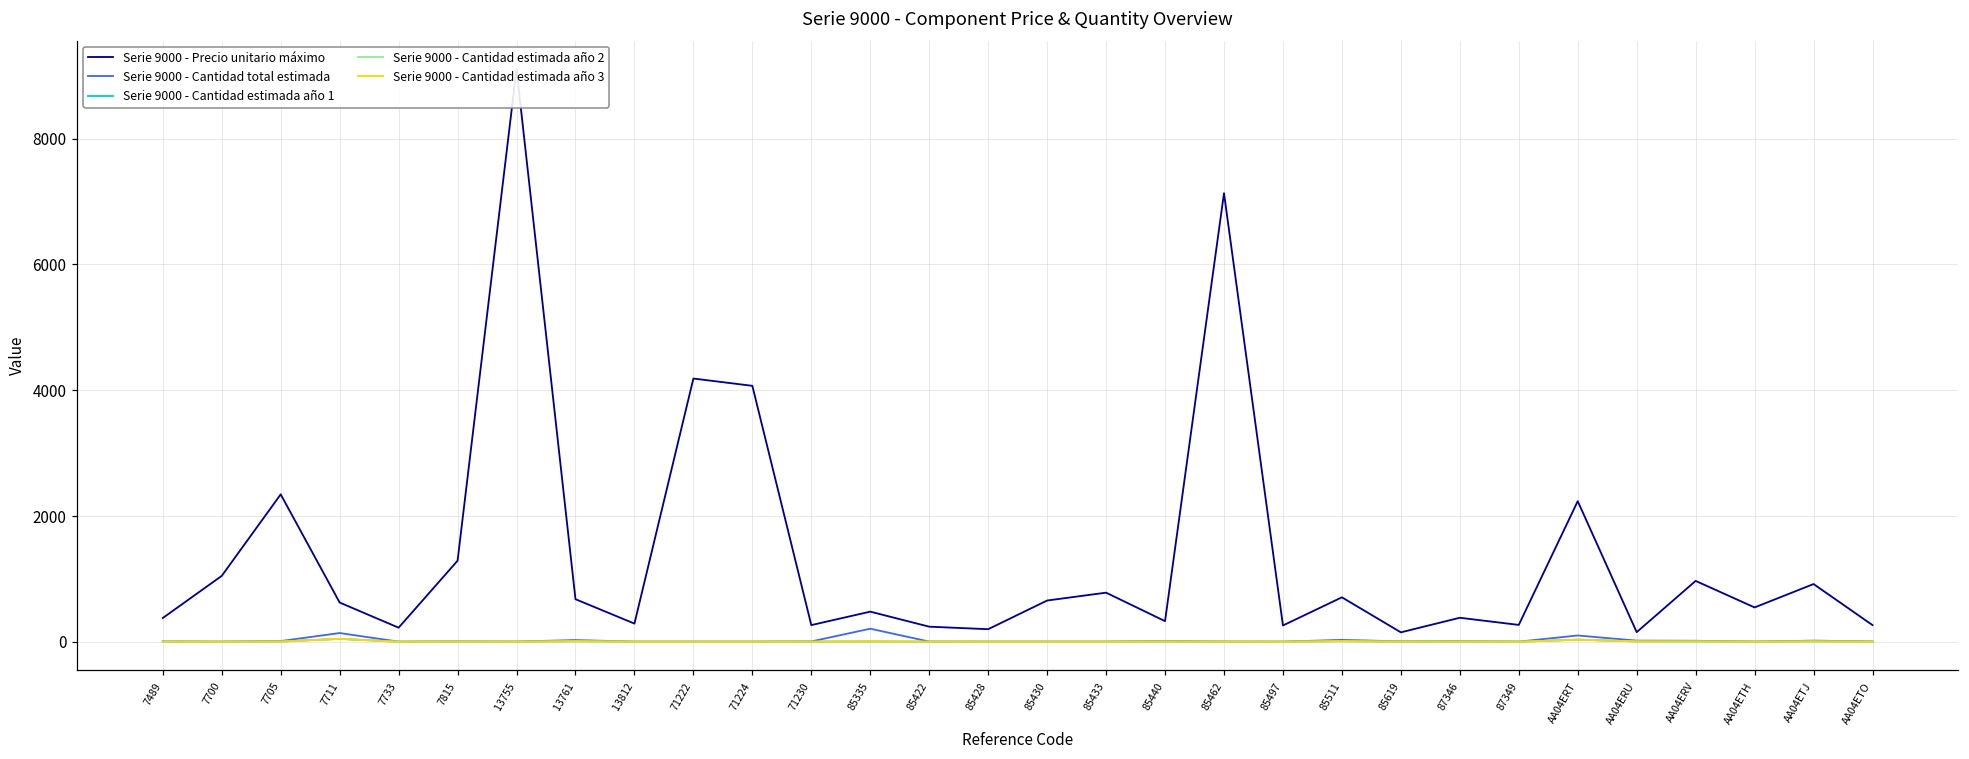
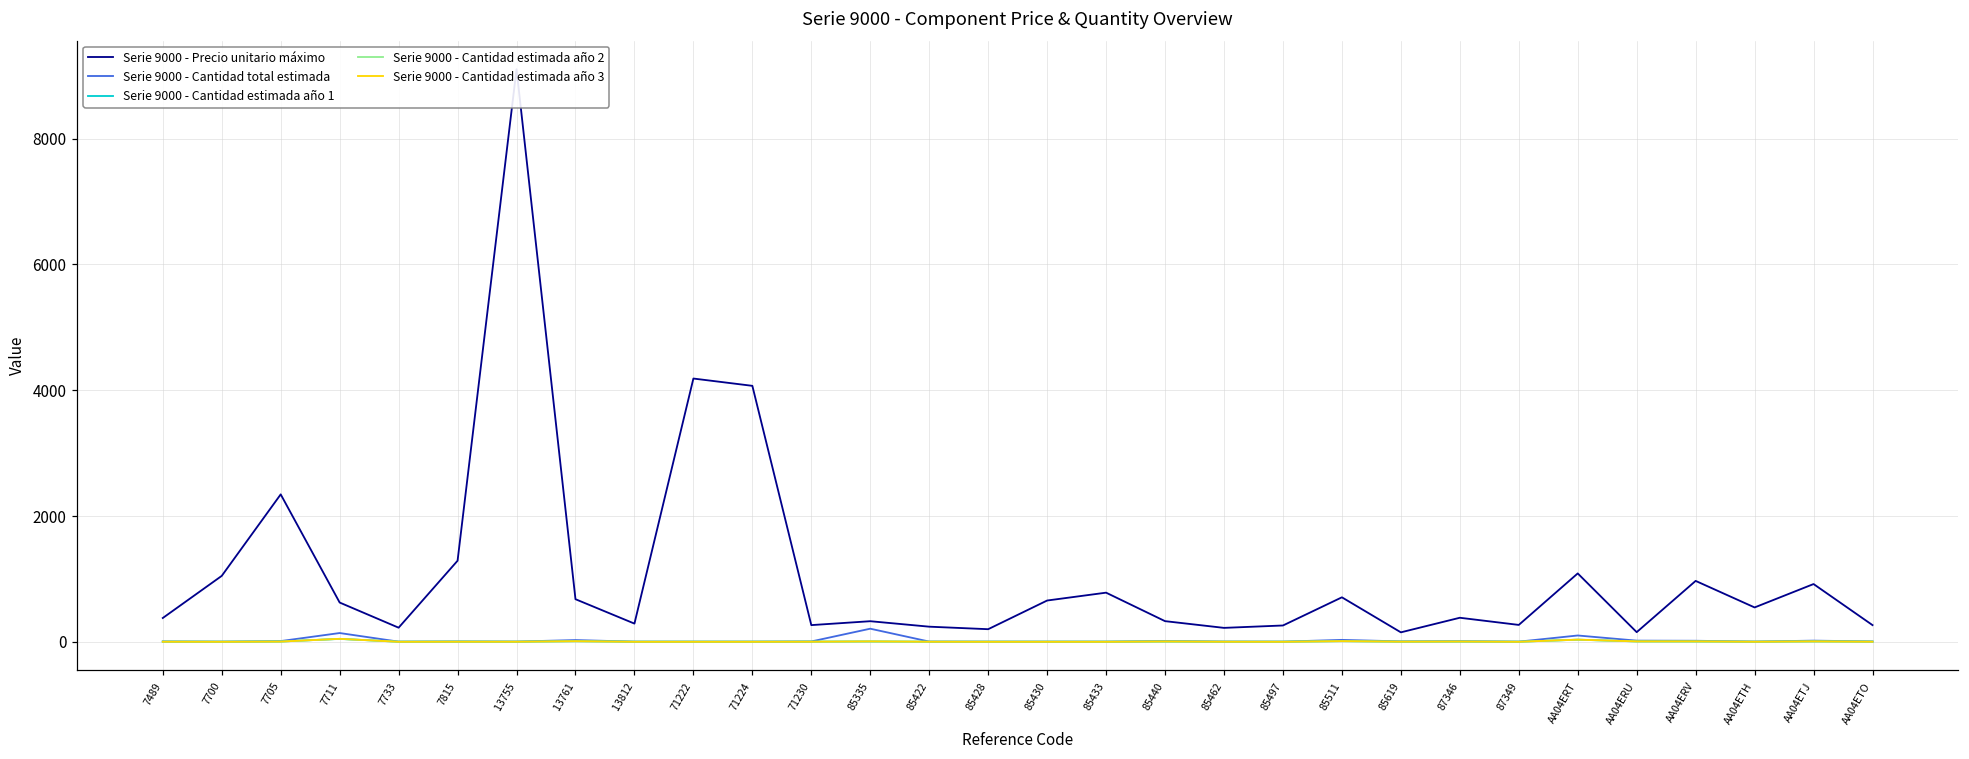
  {
    "Serie 9000 - Precio unitario máximo": {
      "7489": 400,
      "7700": 1000,
      "7705": 2300,
      "7711": 600,
      "7733": 200,
      "7815": 1300,
      "13761": 700,
      "13812": 300,
      "71222": 4200,
      "71224": 4100,
      "71230": 300,
-     "85335": 500,
+     "85335": 300,
      "85422": 200,
      "85428": 200,
      "85430": 700,
      "85433": 800,
      "85440": 300,
-     "85462": 7100,
+     "85462": 200,
      "85497": 300,
      "85511": 700,
      "85619": 200,
      "87346": 400,
      "87349": 300,
-     "AA04ERT": 2200,
+     "AA04ERT": 1100,
      "AA04ERU": 200,
      "AA04ERV": 1000,
      "AA04ETH": 500,
      "AA04ETJ": 900,
      "AA04ETO": 300
    },
    "Serie 9000 - Cantidad total estimada": {
      "7711": 100,
      "85335": 200,
      "AA04ERT": 100
    },
    "Serie 9000 - Cantidad estimada año 3": {
      "7711": 0,
      "85335": 0,
      "AA04ERT": 0
    }
  }
